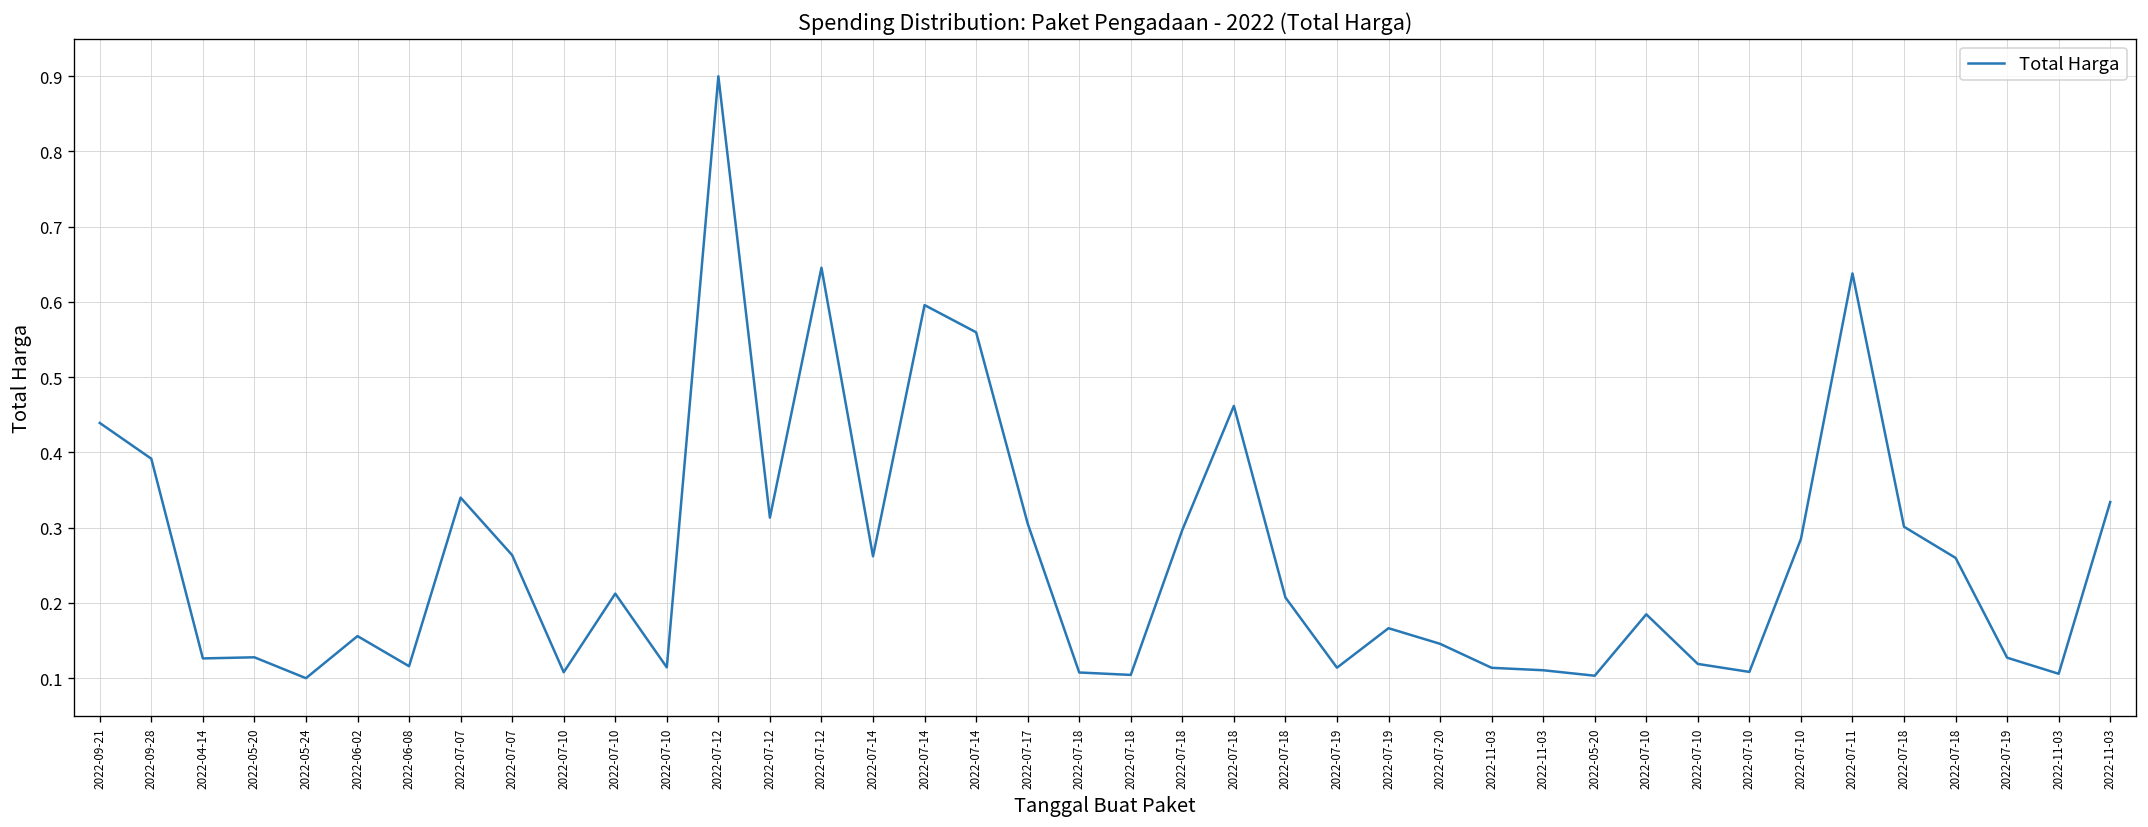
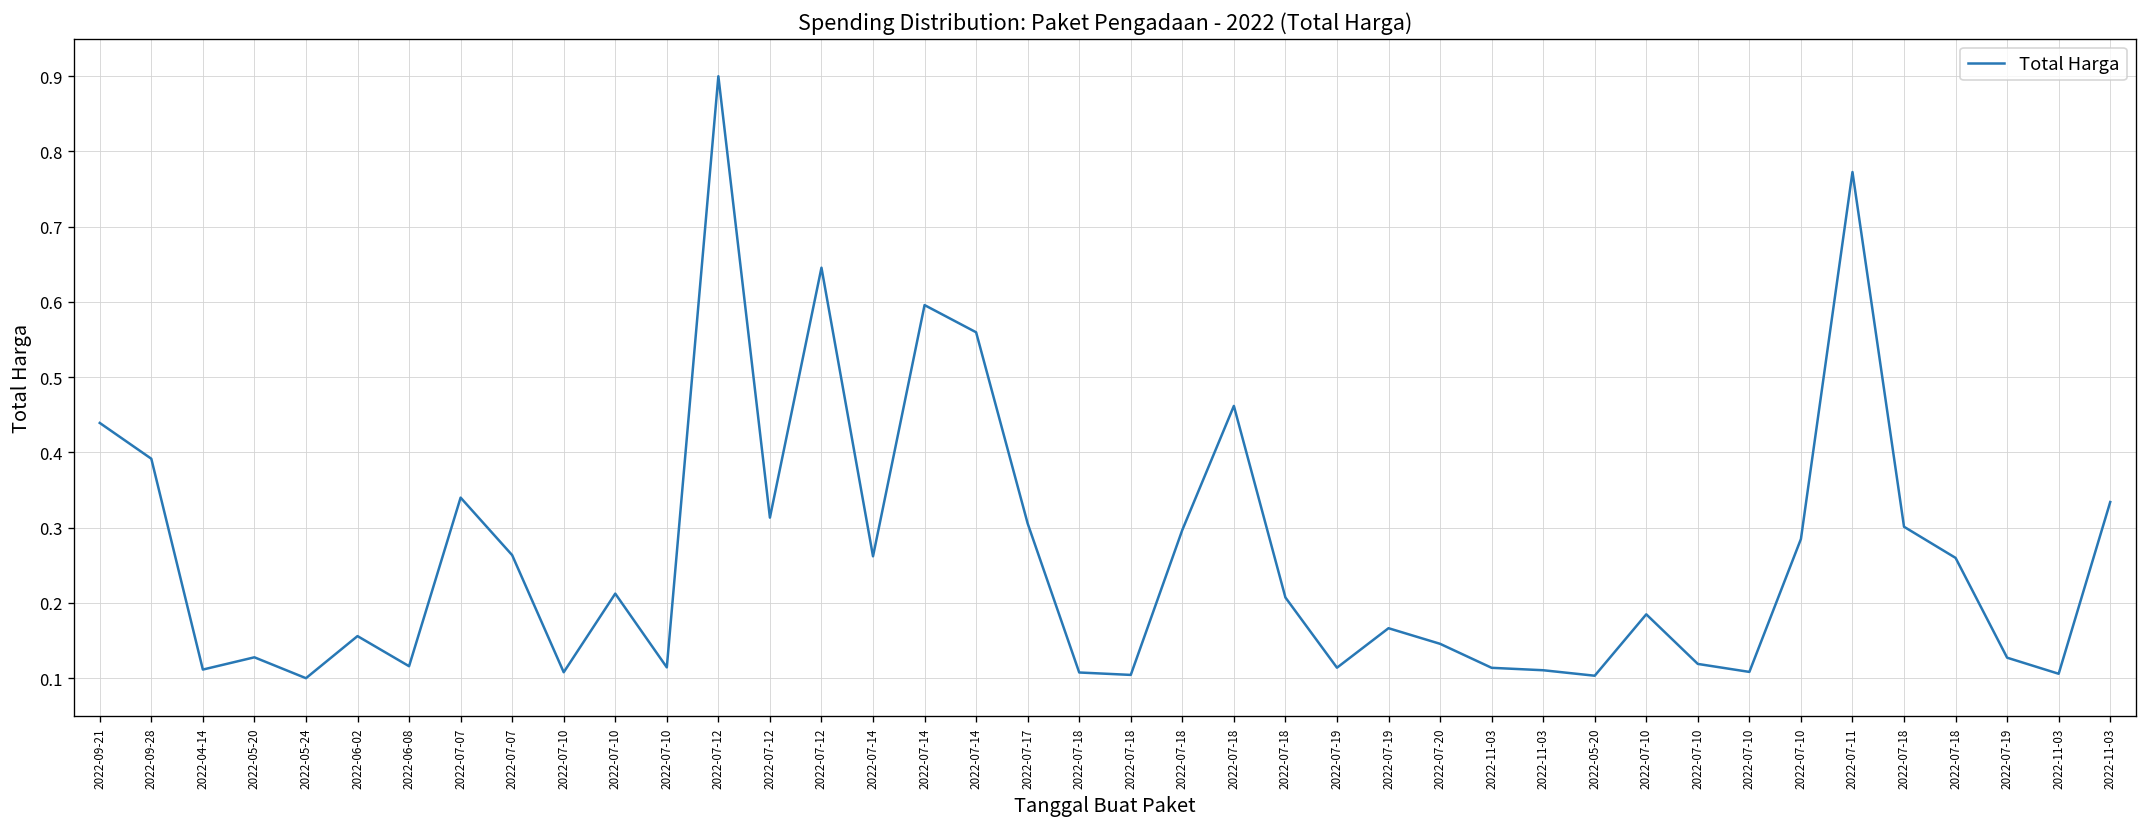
  {
    "2022-09-21": 0.44,
    "2022-09-28": 0.39,
-   "2022-04-14": 0.13,
+   "2022-04-14": 0.11,
    "2022-05-24": 0.10,
    "2022-06-02": 0.16,
    "2022-06-08": 0.12,
    "2022-07-17": 0.31,
    "2022-07-20": 0.15,
-   "2022-07-11": 0.64
+   "2022-07-11": 0.77
  }
